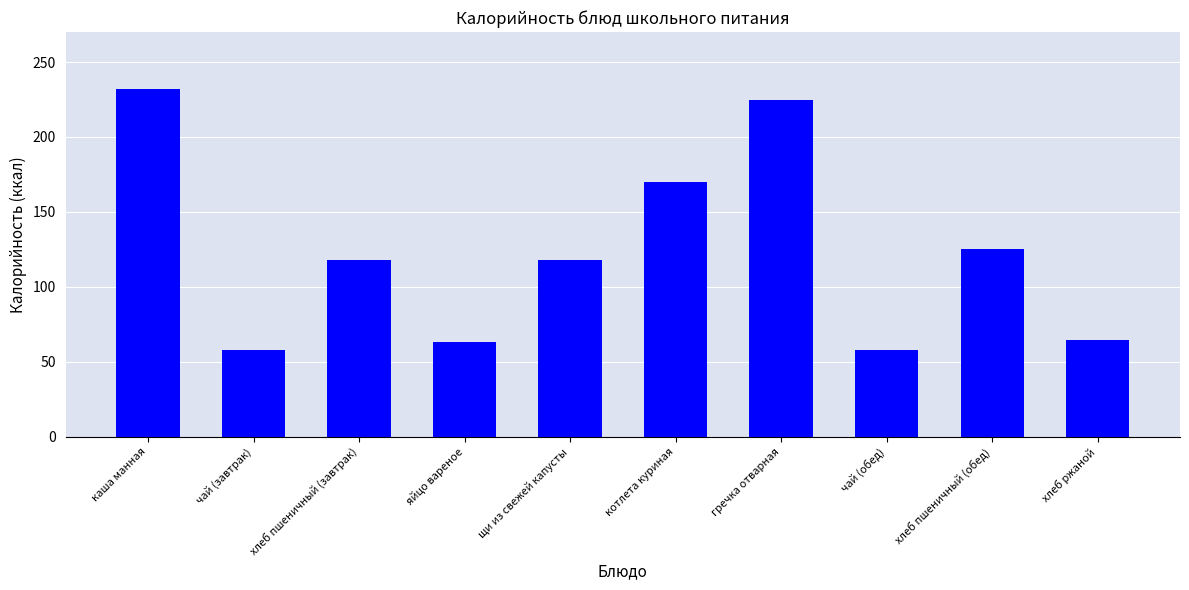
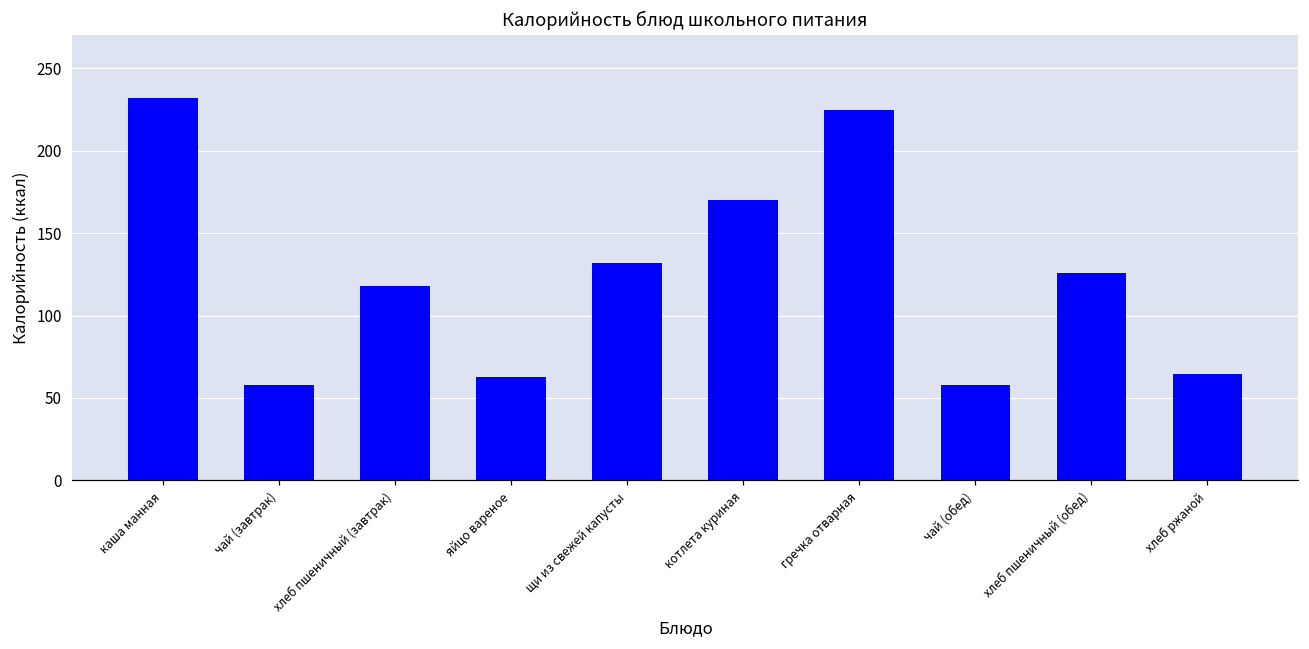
  {
    "каша манная": 232,
    "чай (завтрак)": 58,
    "хлеб пшеничный (завтрак)": 118,
    "яйцо вареное": 63,
-   "щи из свежей капусты": 118,
+   "щи из свежей капусты": 132,
    "котлета куриная": 170,
    "гречка отварная": 225,
    "чай (обед)": 58,
    "хлеб пшеничный (обед)": 126,
    "хлеб ржаной": 65
  }
